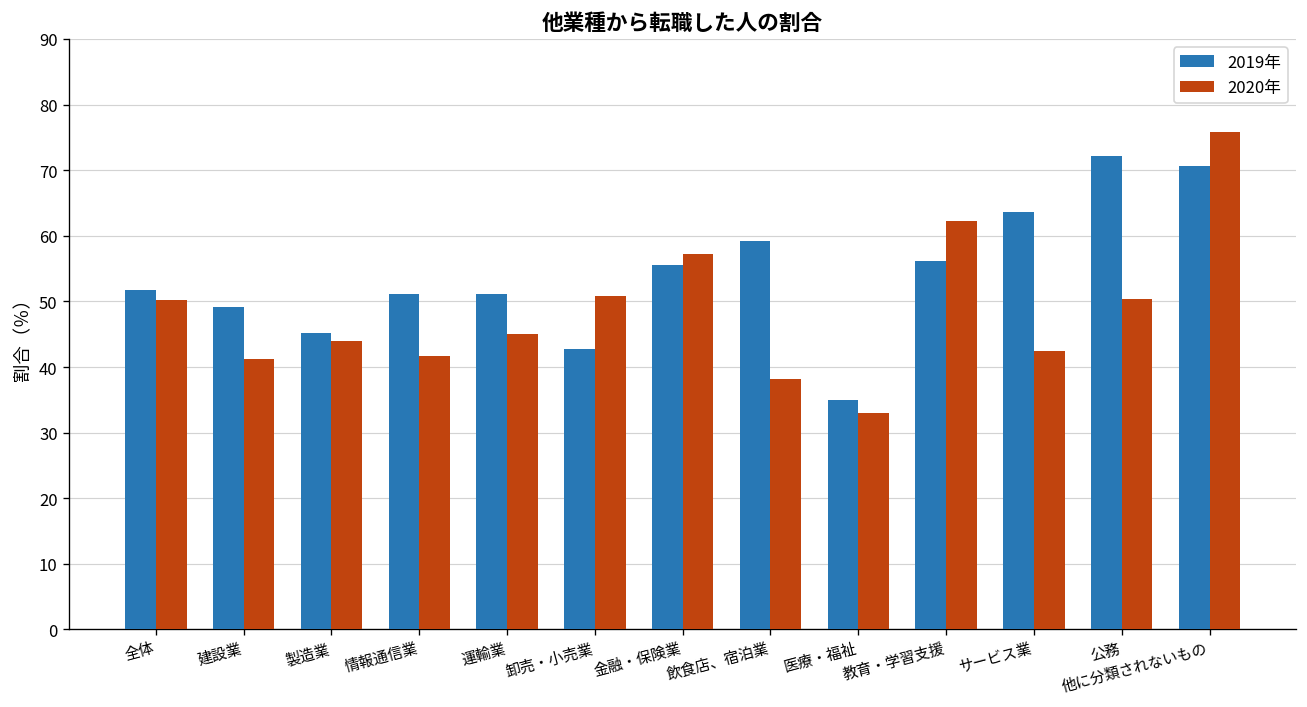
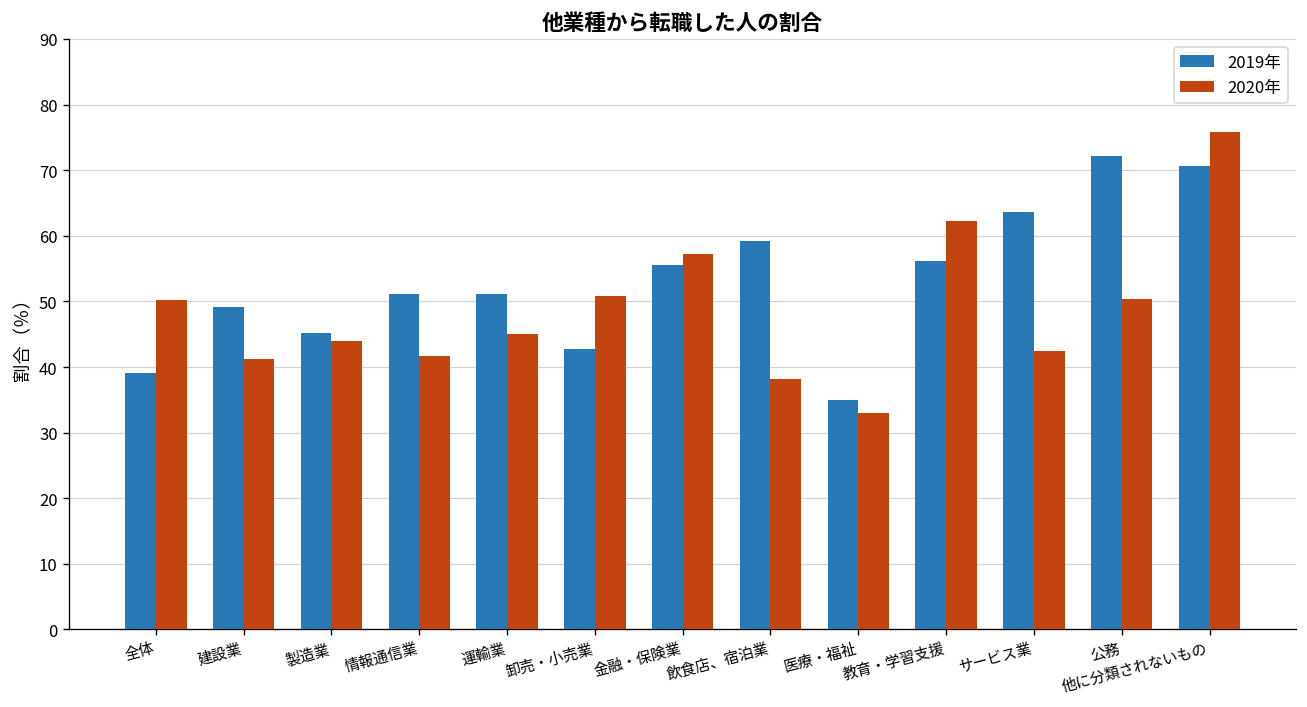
  {
    "2019年": {
-     "全体": 52,
+     "全体": 39,
      "建設業": 49,
      "製造業": 45,
      "情報通信業": 51,
      "運輸業": 51,
      "卸売・小売業": 43,
      "金融・保険業": 56,
      "飲食店、宿泊業": 59,
      "医療・福祉": 35,
      "教育・学習支援": 56,
      "サービス業": 64,
      "公務": 72,
      "他に分類されないもの": 71
    },
    "2020年": {
      "全体": 50,
      "建設業": 41,
      "製造業": 44,
      "情報通信業": 42,
      "運輸業": 45,
      "卸売・小売業": 51,
      "金融・保険業": 57,
      "飲食店、宿泊業": 38,
      "医療・福祉": 33,
      "教育・学習支援": 62,
      "サービス業": 42,
      "公務": 50,
      "他に分類されないもの": 76
    }
  }
